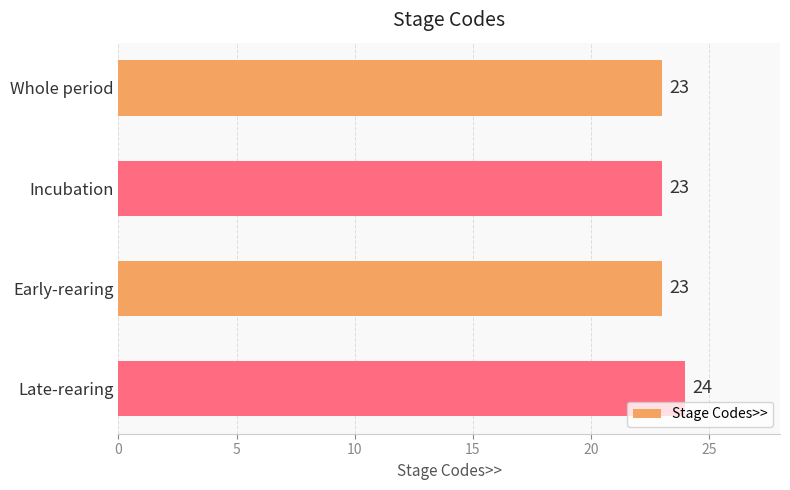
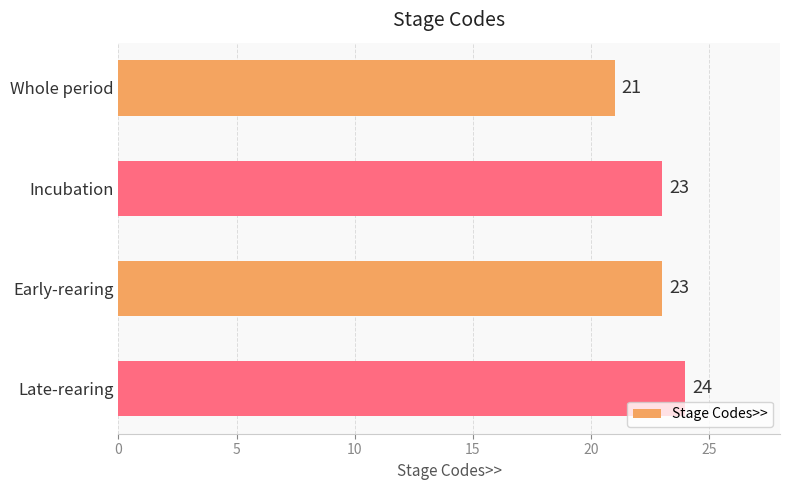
  {
-   "Whole period": 23,
+   "Whole period": 21,
    "Incubation": 23,
    "Early-rearing": 23,
    "Late-rearing": 24
  }
